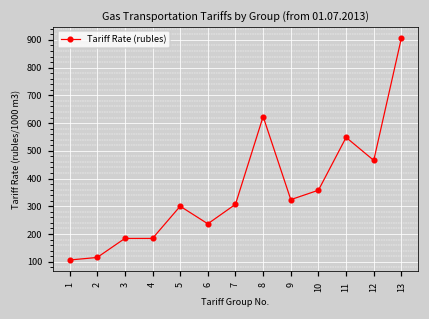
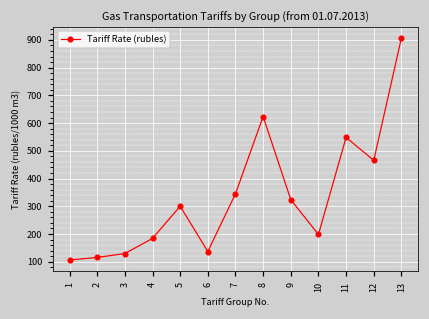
  {
    "1": 110,
    "2": 120,
-   "3": 180,
+   "3": 130,
    "4": 180,
    "5": 300,
-   "6": 240,
-   "7": 310,
+   "6": 140,
+   "7": 350,
    "8": 620,
    "9": 320,
-   "10": 360,
+   "10": 200,
    "11": 550,
    "12": 470,
    "13": 910
  }
